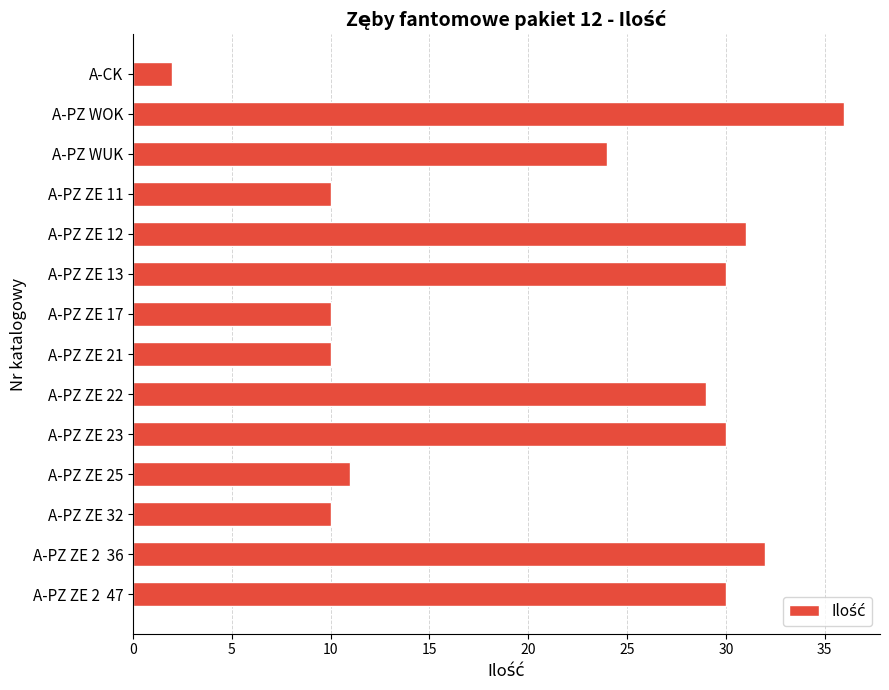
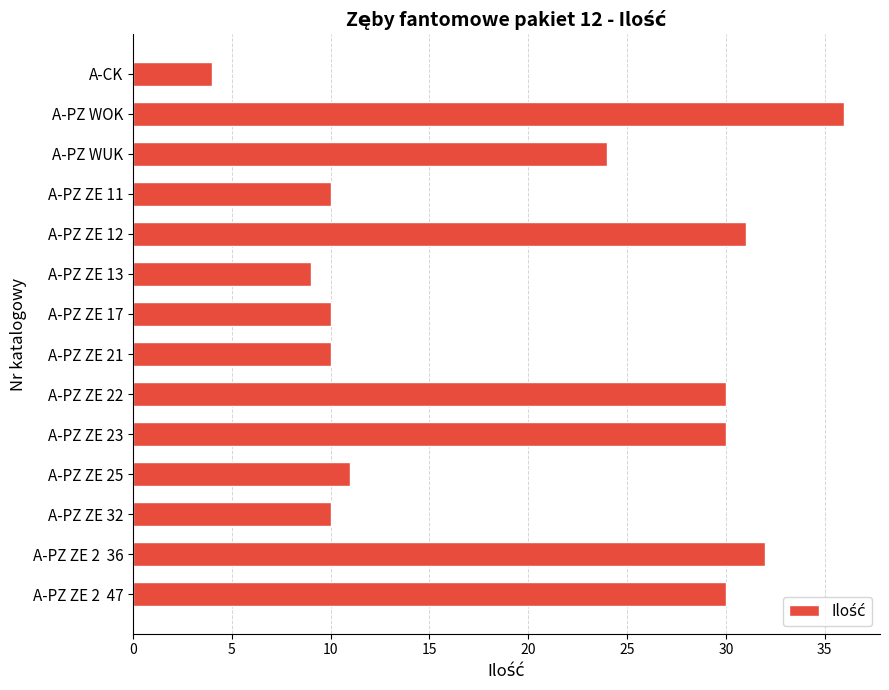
  {
-   "A-CK": 2,
+   "A-CK": 4,
    "A-PZ WOK": 36,
    "A-PZ WUK": 24,
    "A-PZ ZE 11": 10,
    "A-PZ ZE 12": 31,
-   "A-PZ ZE 13": 30,
+   "A-PZ ZE 13": 9,
    "A-PZ ZE 17": 10,
    "A-PZ ZE 21": 10,
-   "A-PZ ZE 22": 29,
+   "A-PZ ZE 22": 30,
    "A-PZ ZE 23": 30,
    "A-PZ ZE 25": 11,
    "A-PZ ZE 32": 10,
    "A-PZ ZE 2 36": 32,
    "A-PZ ZE 2 47": 30
  }
